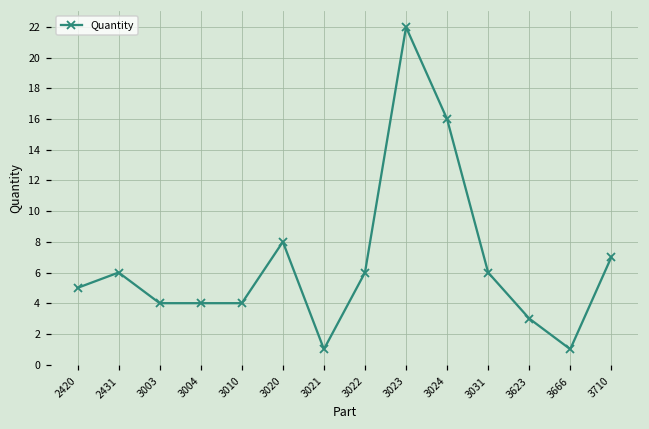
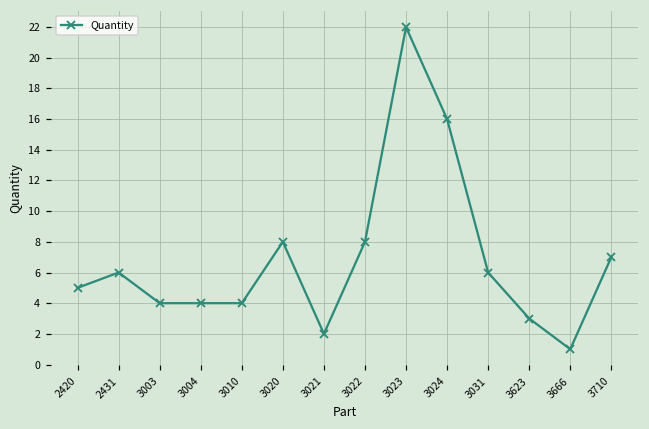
  {
    "2420": 5,
    "2431": 6,
    "3003": 4,
    "3004": 4,
    "3010": 4,
    "3020": 8,
-   "3021": 1,
-   "3022": 6,
+   "3021": 2,
+   "3022": 8,
    "3023": 22,
    "3024": 16,
    "3031": 6,
    "3623": 3,
    "3666": 1,
    "3710": 7
  }
